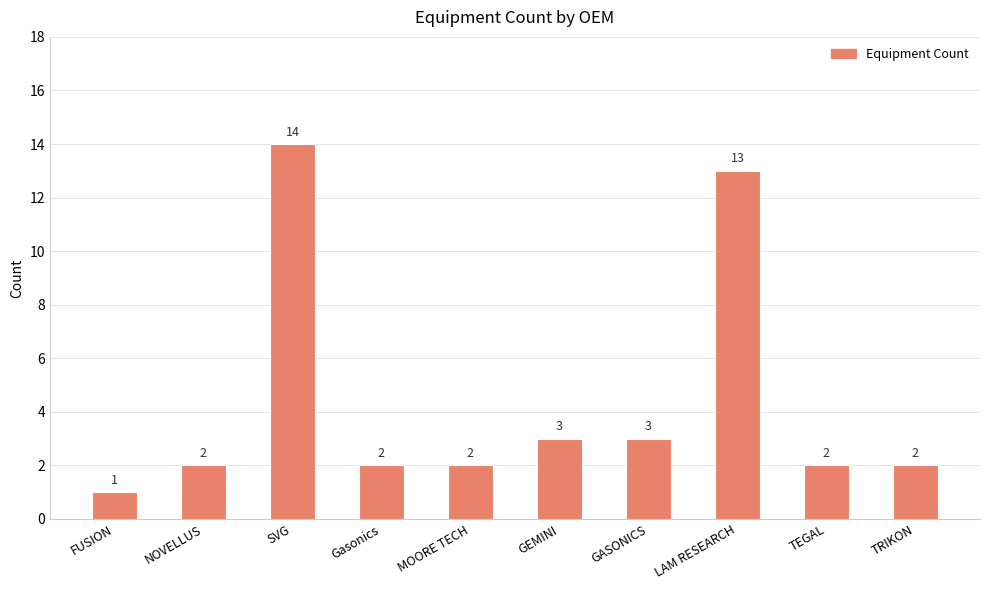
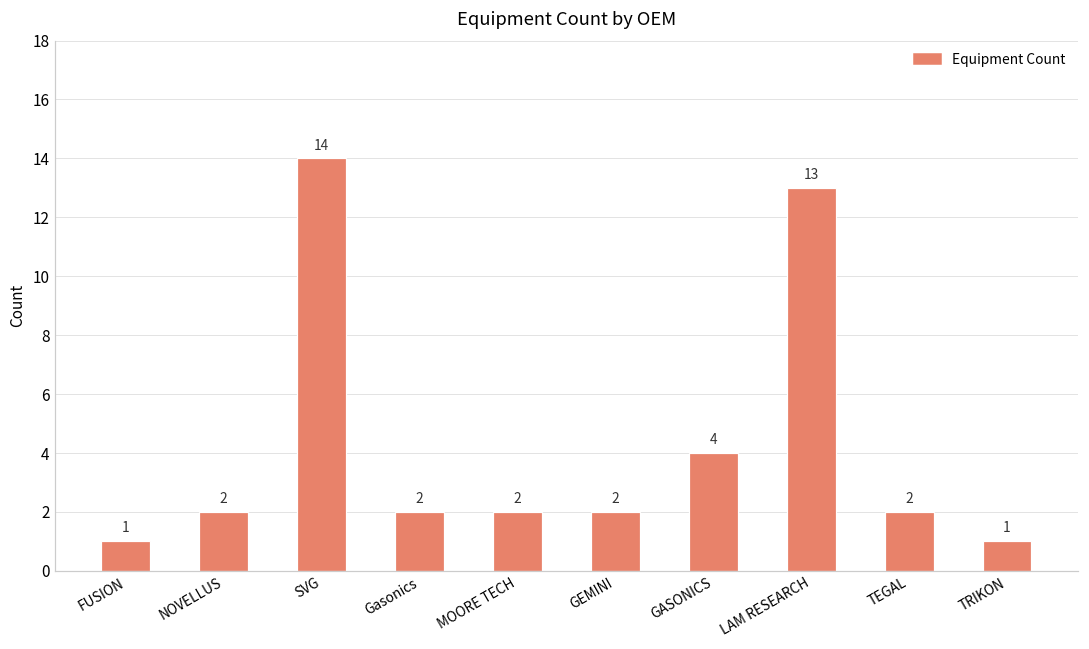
  {
    "FUSION": 1,
    "NOVELLUS": 2,
    "SVG": 14,
    "Gasonics": 2,
    "MOORE TECH": 2,
-   "GEMINI": 3,
-   "GASONICS": 3,
+   "GEMINI": 2,
+   "GASONICS": 4,
    "LAM RESEARCH": 13,
    "TEGAL": 2,
-   "TRIKON": 2
+   "TRIKON": 1
  }
